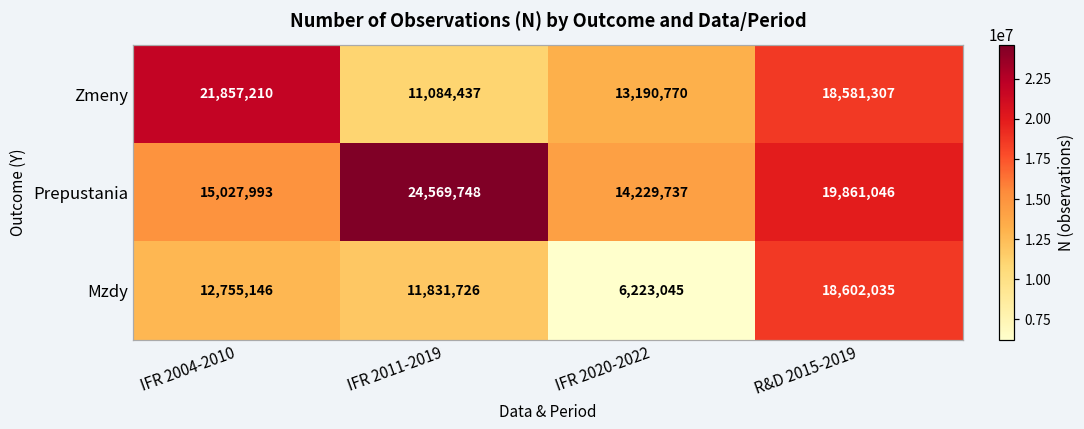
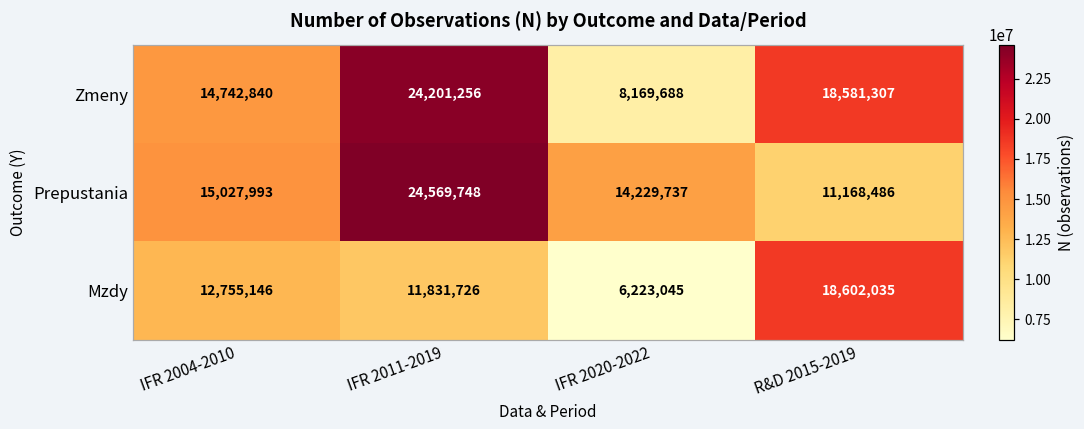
  {
    "Zmeny": {
-     "IFR 2004-2010": "21,857,210",
-     "IFR 2011-2019": "11,084,437",
-     "IFR 2020-2022": "13,190,770",
+     "IFR 2004-2010": "14,742,840",
+     "IFR 2011-2019": "24,201,256",
+     "IFR 2020-2022": "8,169,688",
      "R&D 2015-2019": "18,581,307"
    },
    "Prepustania": {
      "IFR 2004-2010": "15,027,993",
      "IFR 2011-2019": "24,569,748",
      "IFR 2020-2022": "14,229,737",
-     "R&D 2015-2019": "19,861,046"
+     "R&D 2015-2019": "11,168,486"
    },
    "Mzdy": {
      "IFR 2004-2010": "12,755,146",
      "IFR 2011-2019": "11,831,726",
      "IFR 2020-2022": "6,223,045",
      "R&D 2015-2019": "18,602,035"
    }
  }
